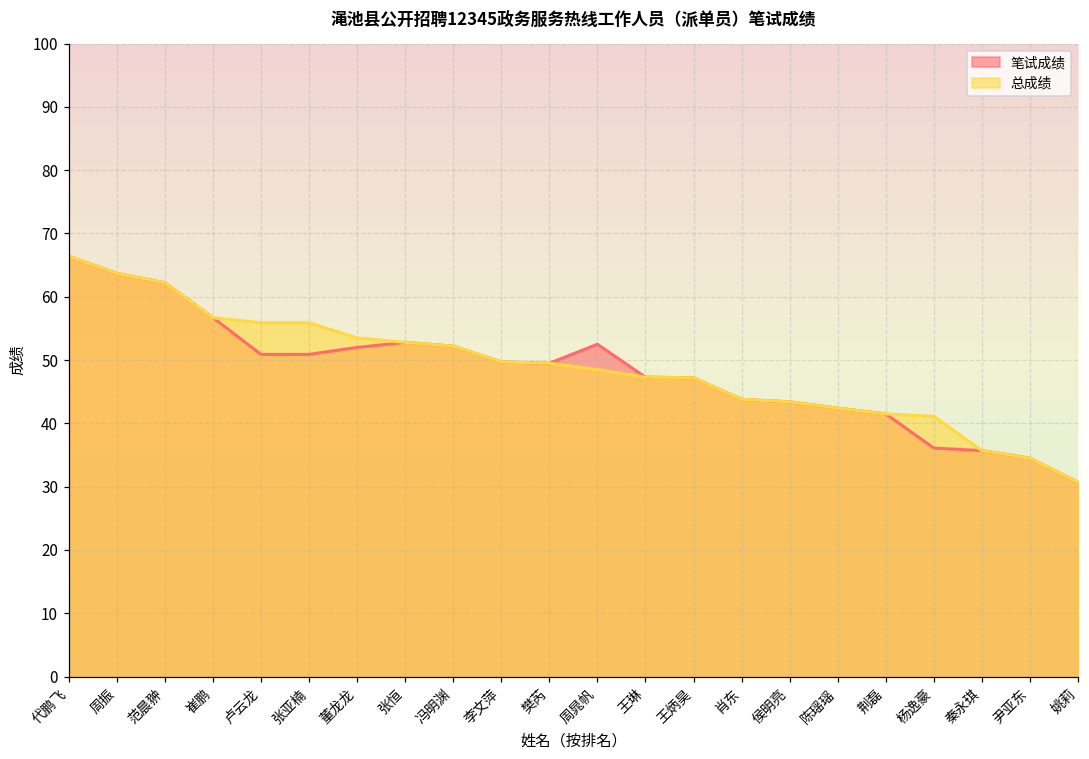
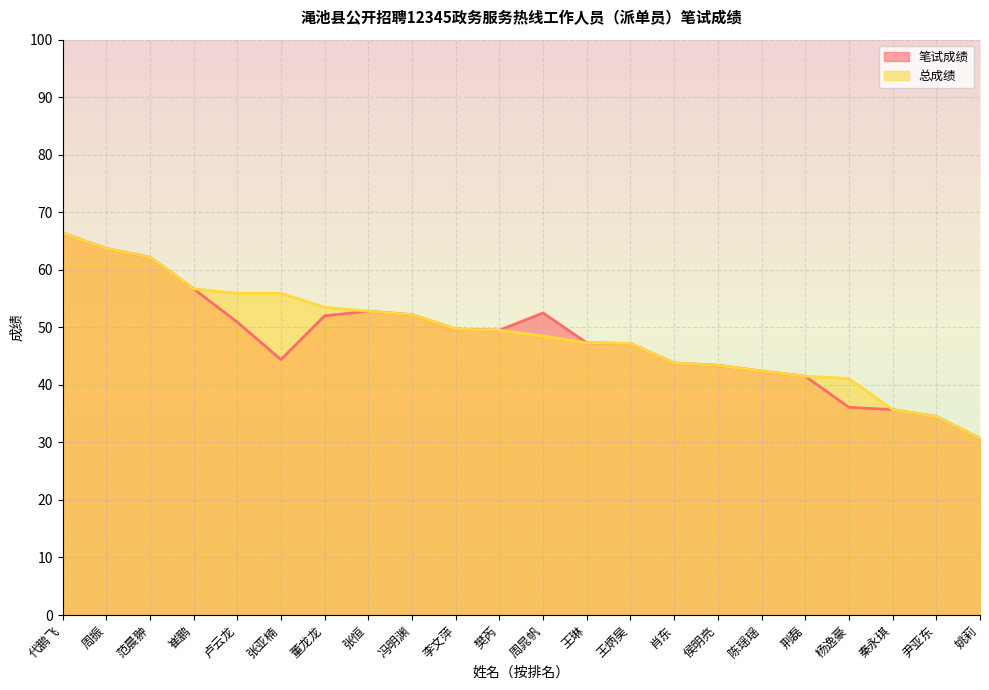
  {
    "笔试成绩": {
      "卢云龙": 51,
-     "张亚楠": 51,
+     "张亚楠": 44,
      "董龙龙": 52,
      "周晁帆": 53,
      "杨逸豪": 36
    },
    "总成绩": {
      "卢云龙": 56,
      "张亚楠": 56,
      "董龙龙": 54,
      "周晁帆": 49,
      "杨逸豪": 41
    }
  }
